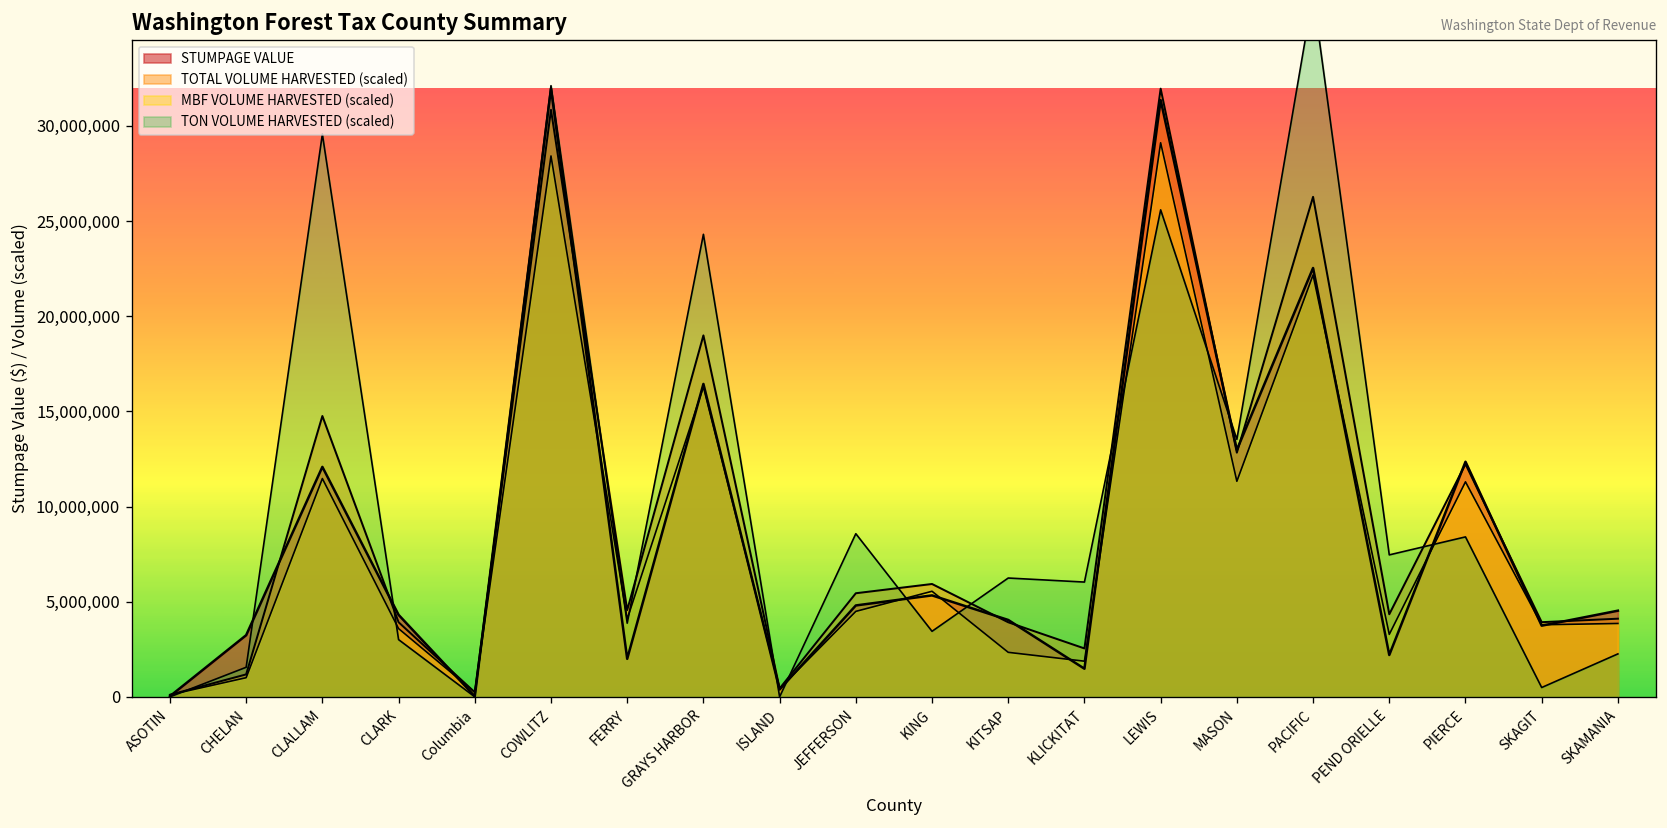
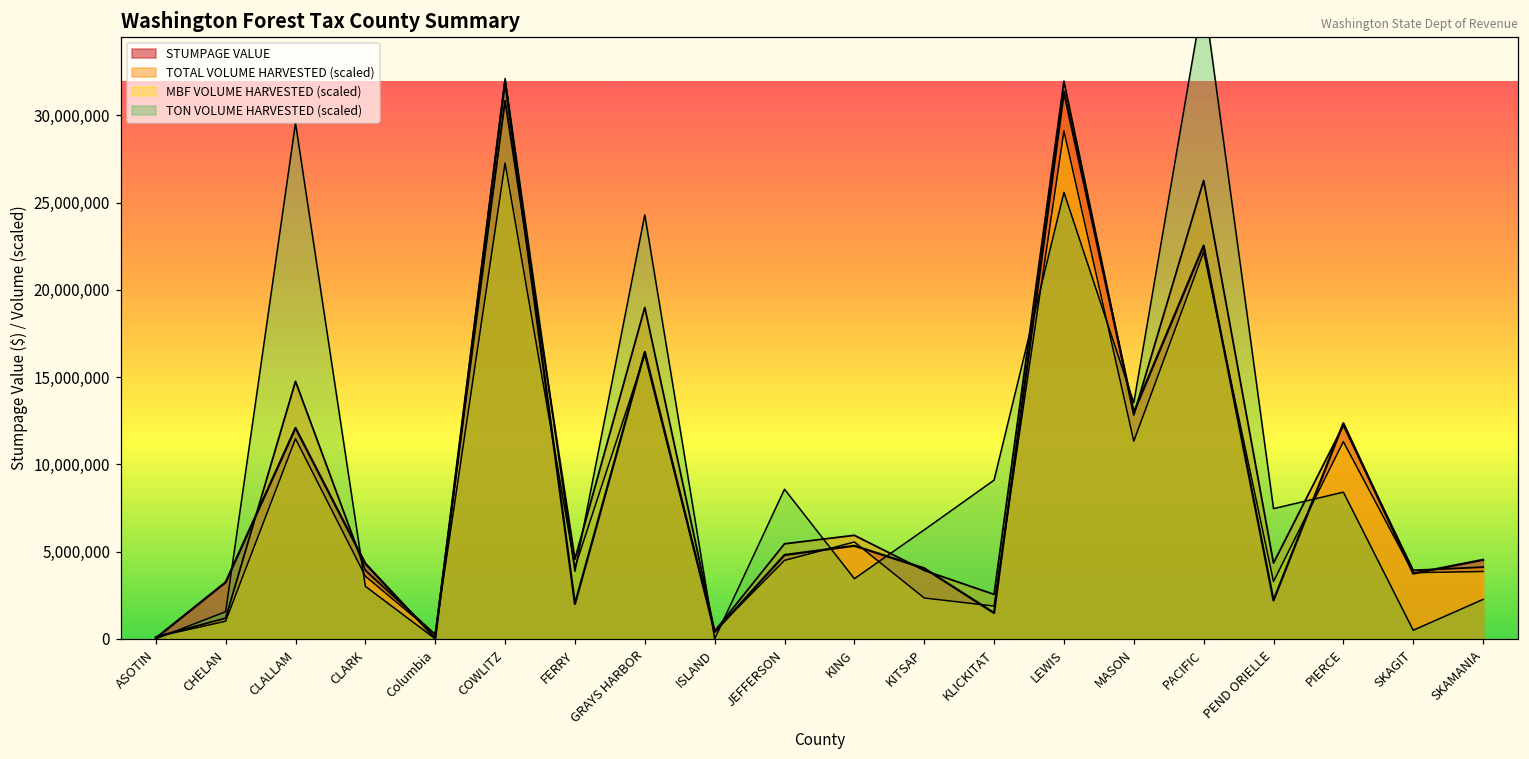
  {
    "STUMPAGE VALUE": {
      "CHELAN": "3,200,000",
      "CLALLAM": "12,100,000",
      "CLARK": "4,300,000",
      "FERRY": "2,000,000",
      "JEFFERSON": "4,800,000",
      "KING": "5,300,000",
      "KLICKITAT": "1,500,000",
      "LEWIS": "31,400,000",
      "PACIFIC": "22,500,000",
      "PEND ORIELLE": "2,200,000",
      "SKAMANIA": "4,500,000"
    },
    "TOTAL VOLUME HARVESTED (scaled)": {
      "CHELAN": "1,200,000",
      "CLALLAM": "14,800,000",
      "CLARK": "3,900,000",
      "COWLITZ": "30,800,000",
      "FERRY": "4,600,000",
      "GRAYS HARBOR": "19,000,000",
      "JEFFERSON": "5,400,000",
      "KING": "5,900,000",
      "KLICKITAT": "2,500,000",
      "LEWIS": "32,000,000",
      "PACIFIC": "26,300,000",
      "PEND ORIELLE": "4,300,000",
      "SKAMANIA": "4,100,000"
    },
    "MBF VOLUME HARVESTED (scaled)": {
      "CHELAN": "1,000,000",
      "CLALLAM": "11,500,000",
      "CLARK": "3,600,000",
-     "COWLITZ": "28,400,000",
+     "COWLITZ": "27,300,000",
      "FERRY": "4,100,000",
      "JEFFERSON": "4,500,000",
      "KING": "5,500,000",
      "KITSAP": "2,300,000",
      "KLICKITAT": "1,900,000",
      "LEWIS": "29,100,000",
      "MASON": "11,300,000",
      "PACIFIC": "22,200,000",
      "PEND ORIELLE": "3,300,000",
      "PIERCE": "11,300,000",
      "SKAMANIA": "3,900,000"
    },
    "TON VOLUME HARVESTED (scaled)": {
      "CHELAN": "1,600,000",
      "CLALLAM": "29,600,000",
      "CLARK": "3,000,000",
      "FERRY": "3,900,000",
      "GRAYS HARBOR": "24,300,000",
      "ISLAND": "0",
      "JEFFERSON": "8,600,000",
      "KING": "3,400,000",
      "KITSAP": "6,200,000",
-     "KLICKITAT": "6,000,000",
+     "KLICKITAT": "9,100,000",
      "LEWIS": "25,600,000",
      "MASON": "13,500,000",
      "PEND ORIELLE": "7,500,000",
      "PIERCE": "8,400,000",
      "SKAGIT": "500,000",
      "SKAMANIA": "2,300,000"
    }
  }
